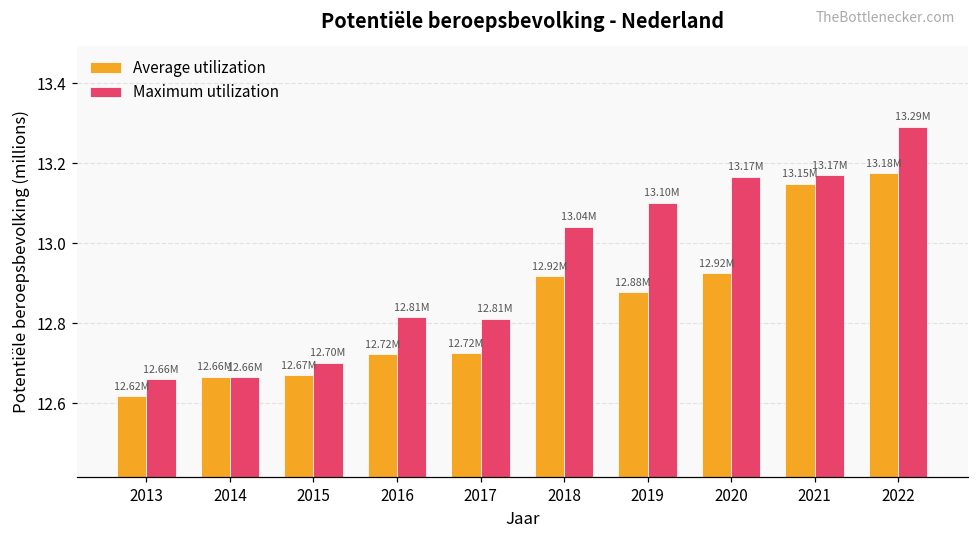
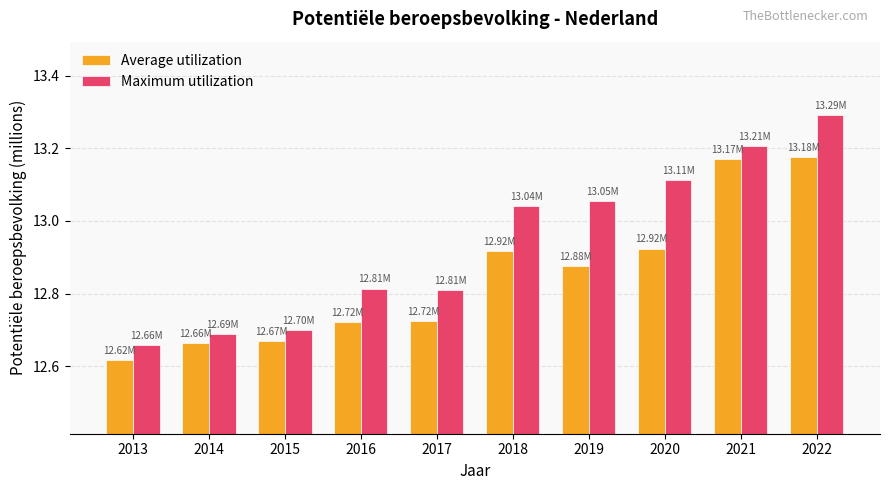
  {
    "Average utilization": {
      "2013": "12.62M",
      "2015": "12.67M",
      "2016": "12.72M",
      "2017": "12.72M",
      "2018": "12.92M",
      "2019": "12.88M",
      "2020": "12.92M",
-     "2021": "13.15M",
+     "2021": "13.17M",
      "2022": "13.18M"
    },
    "Maximum utilization": {
      "2013": "12.66M",
-     "2014": "12.66M",
+     "2014": "12.69M",
      "2015": "12.70M",
      "2016": "12.81M",
      "2017": "12.81M",
      "2018": "13.04M",
-     "2019": "13.10M",
-     "2020": "13.17M",
-     "2021": "13.17M",
+     "2019": "13.05M",
+     "2020": "13.11M",
+     "2021": "13.21M",
      "2022": "13.29M"
    }
  }
